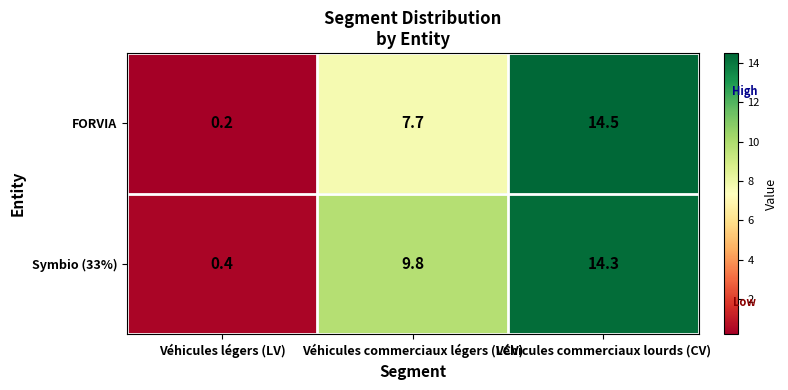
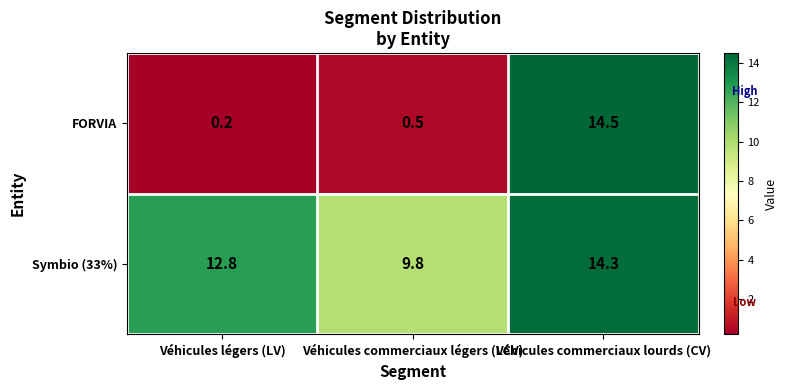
  {
    "FORVIA": {
      "Véhicules légers (LV)": 0.2,
-     "Véhicules commerciaux légers (LCV)": 7.7,
+     "Véhicules commerciaux légers (LCV)": 0.5,
      "Véhicules commerciaux lourds (CV)": 14.5
    },
    "Symbio (33%)": {
-     "Véhicules légers (LV)": 0.4,
+     "Véhicules légers (LV)": 12.8,
      "Véhicules commerciaux légers (LCV)": 9.8,
      "Véhicules commerciaux lourds (CV)": 14.3
    }
  }
